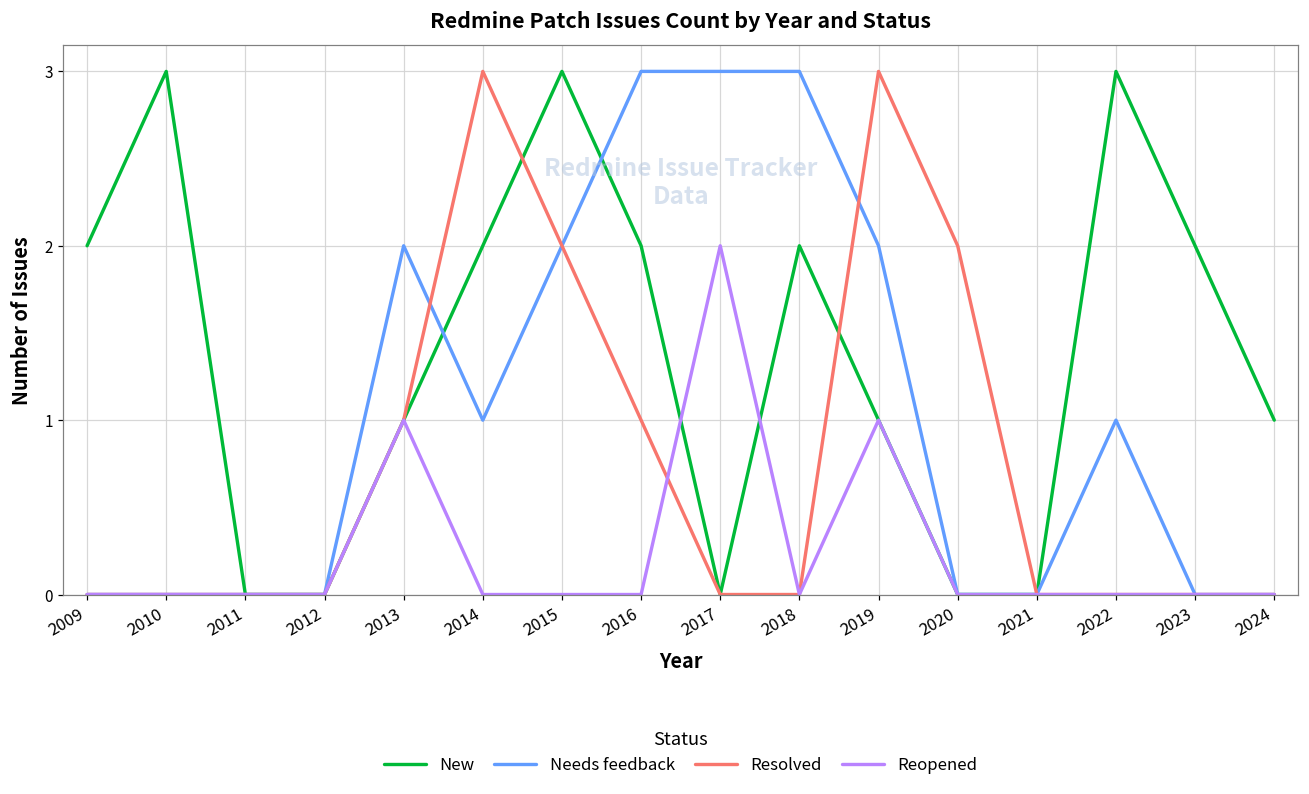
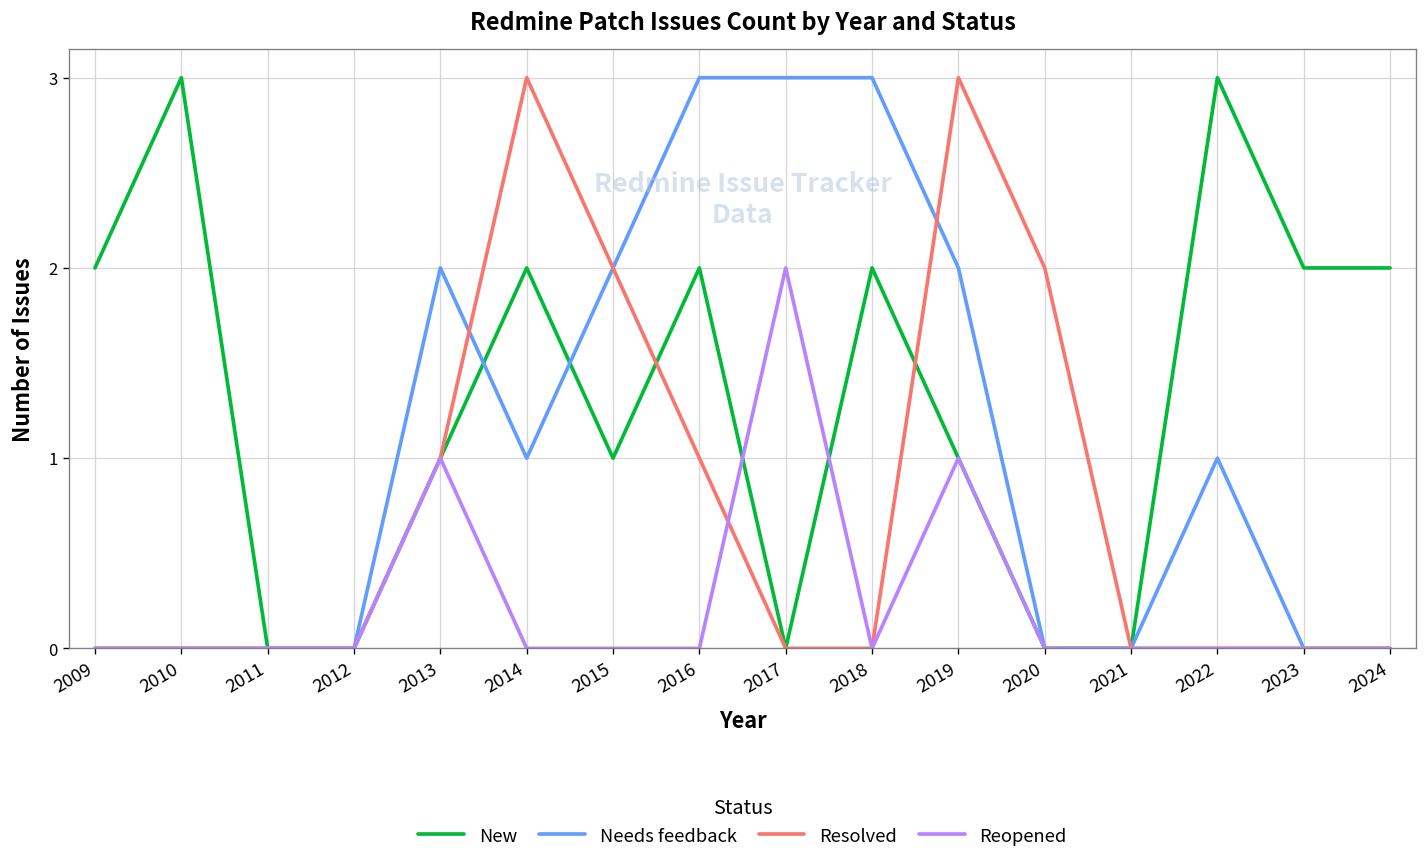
  {
    "New": {
      "2009": 2,
      "2010": 3,
      "2014": 2,
-     "2015": 3,
+     "2015": 1,
      "2016": 2,
      "2018": 2,
      "2022": 3,
      "2023": 2,
-     "2024": 1
+     "2024": 2
    },
    "Needs feedback": {
      "2013": 2,
      "2014": 1,
      "2016": 3,
      "2017": 3,
      "2018": 3,
      "2019": 2,
      "2022": 1
    },
    "Resolved": {
      "2014": 3,
      "2016": 1,
      "2019": 3,
      "2020": 2
    },
    "Reopened": {
      "2014": 0,
      "2015": 0,
      "2016": 0,
      "2017": 2
    }
  }
